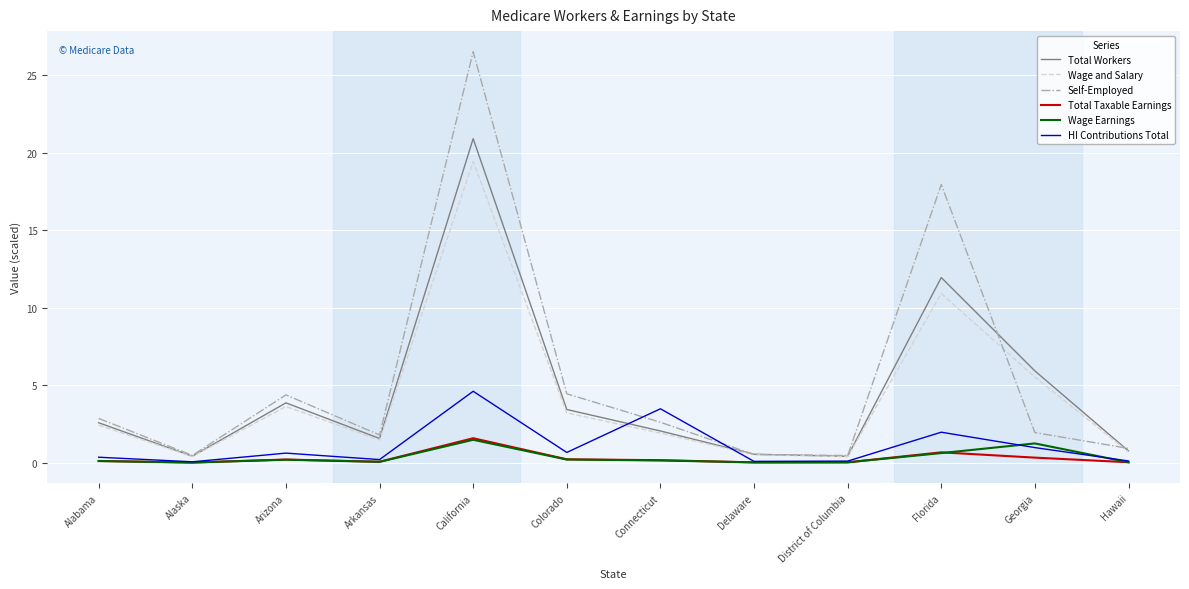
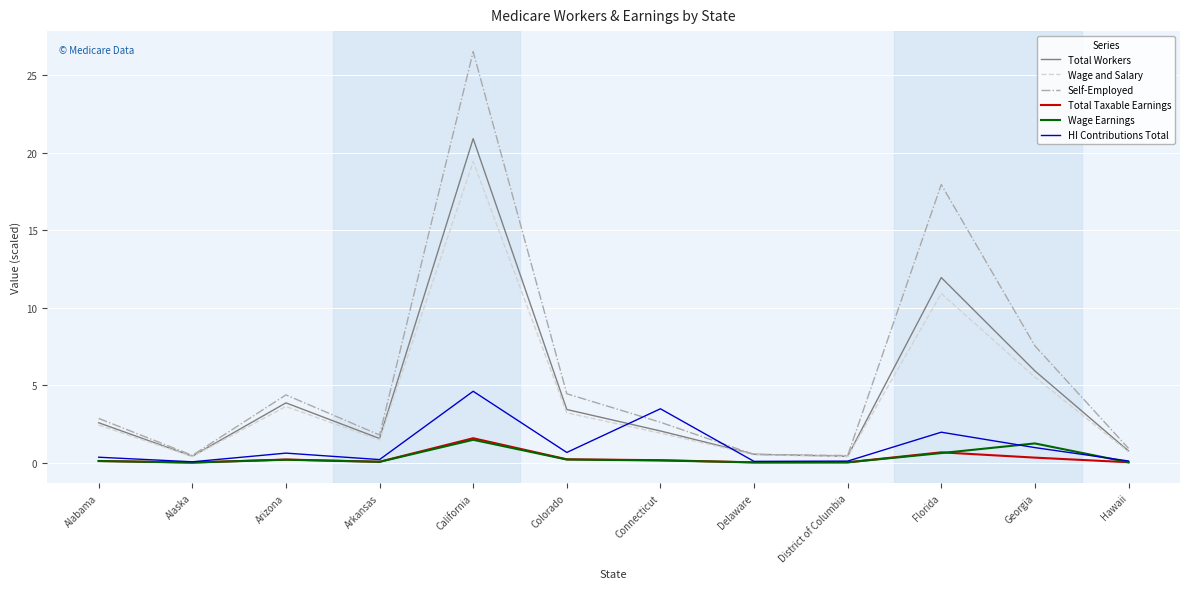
  {
    "Total Workers": {
      "Arizona": 3.9,
      "California": 20.9,
      "Colorado": 3.4,
      "Florida": 12.0,
      "Georgia": 5.9
    },
    "Wage and Salary": {
      "Arizona": 3.6,
      "California": 19.4,
      "Colorado": 3.2,
      "Florida": 10.9,
      "Georgia": 5.5
    },
    "Self-Employed": {
      "Alabama": 2.9,
      "Arizona": 4.4,
      "Arkansas": 1.8,
      "California": 26.5,
      "Colorado": 4.5,
      "Connecticut": 2.6,
      "Florida": 18.0,
-     "Georgia": 2.0,
+     "Georgia": 7.5,
      "Hawaii": 0.9
    },
    "Total Taxable Earnings": {
      "Georgia": 0.3
    },
    "Wage Earnings": {
      "Georgia": 1.3
    },
    "HI Contributions Total": {
      "Alabama": 0.4,
      "Arizona": 0.6,
      "California": 4.6,
      "Colorado": 0.7,
      "Connecticut": 3.5,
      "Florida": 2.0,
      "Georgia": 1.0
    }
  }
